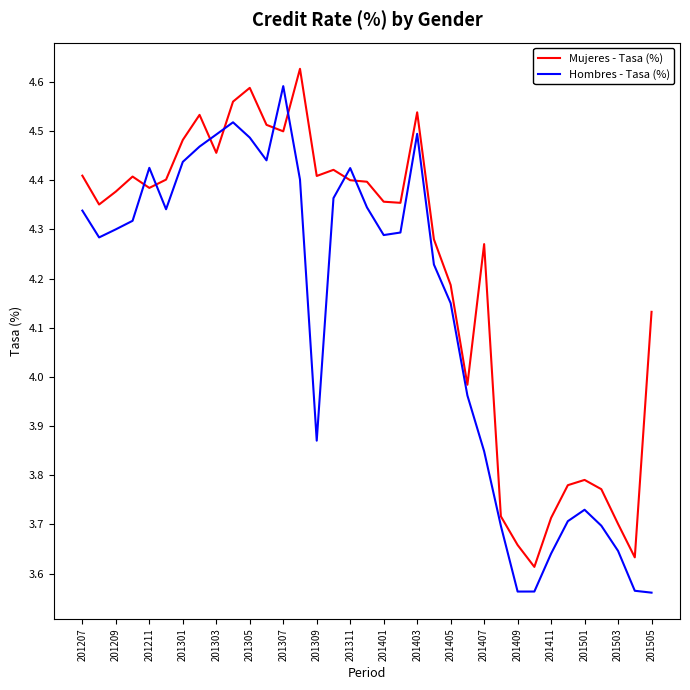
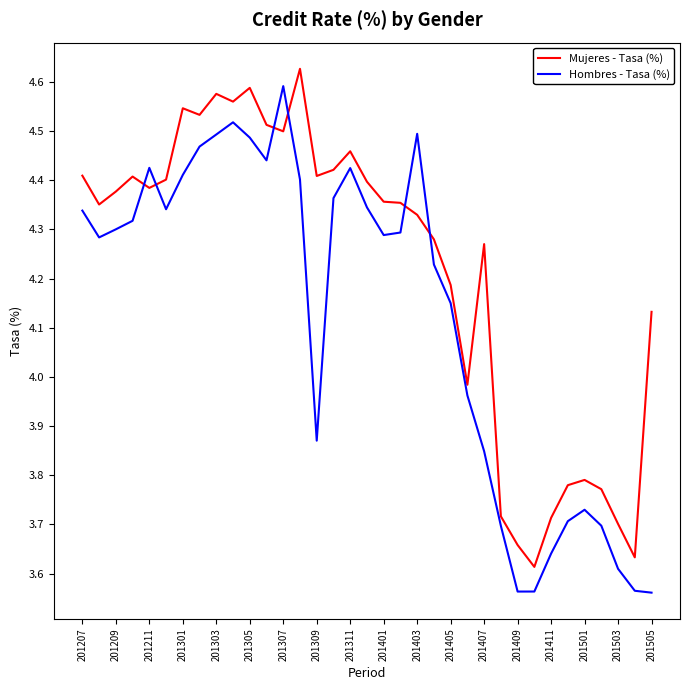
  {
    "Mujeres - Tasa (%)": {
      "201207": 4.41,
      "201209": 4.38,
      "201211": 4.38,
-     "201301": 4.48,
-     "201303": 4.46,
+     "201301": 4.55,
+     "201303": 4.58,
      "201305": 4.59,
      "201307": 4.50,
      "201309": 4.41,
-     "201311": 4.40,
+     "201311": 4.46,
      "201401": 4.36,
-     "201403": 4.54,
+     "201403": 4.33,
      "201405": 4.19,
      "201407": 4.27,
      "201409": 3.66,
      "201411": 3.71,
      "201501": 3.79,
      "201503": 3.70,
      "201505": 4.13
    },
    "Hombres - Tasa (%)": {
      "201207": 4.34,
      "201209": 4.30,
      "201211": 4.43,
-     "201301": 4.44,
+     "201301": 4.41,
      "201303": 4.49,
      "201305": 4.49,
      "201307": 4.59,
      "201309": 3.87,
      "201311": 4.42,
      "201401": 4.29,
      "201403": 4.49,
      "201405": 4.15,
      "201407": 3.85,
      "201409": 3.56,
      "201411": 3.64,
      "201501": 3.73,
-     "201503": 3.65,
+     "201503": 3.61,
      "201505": 3.56
    }
  }
